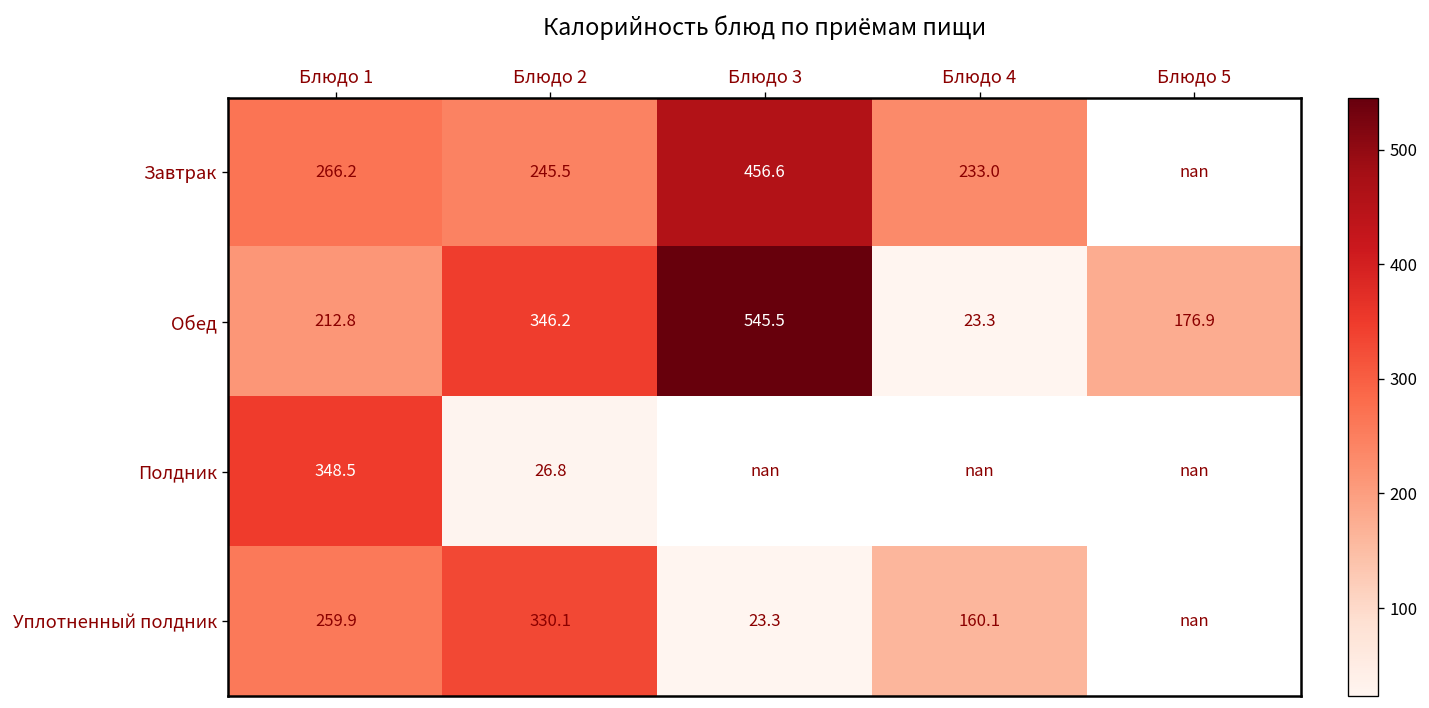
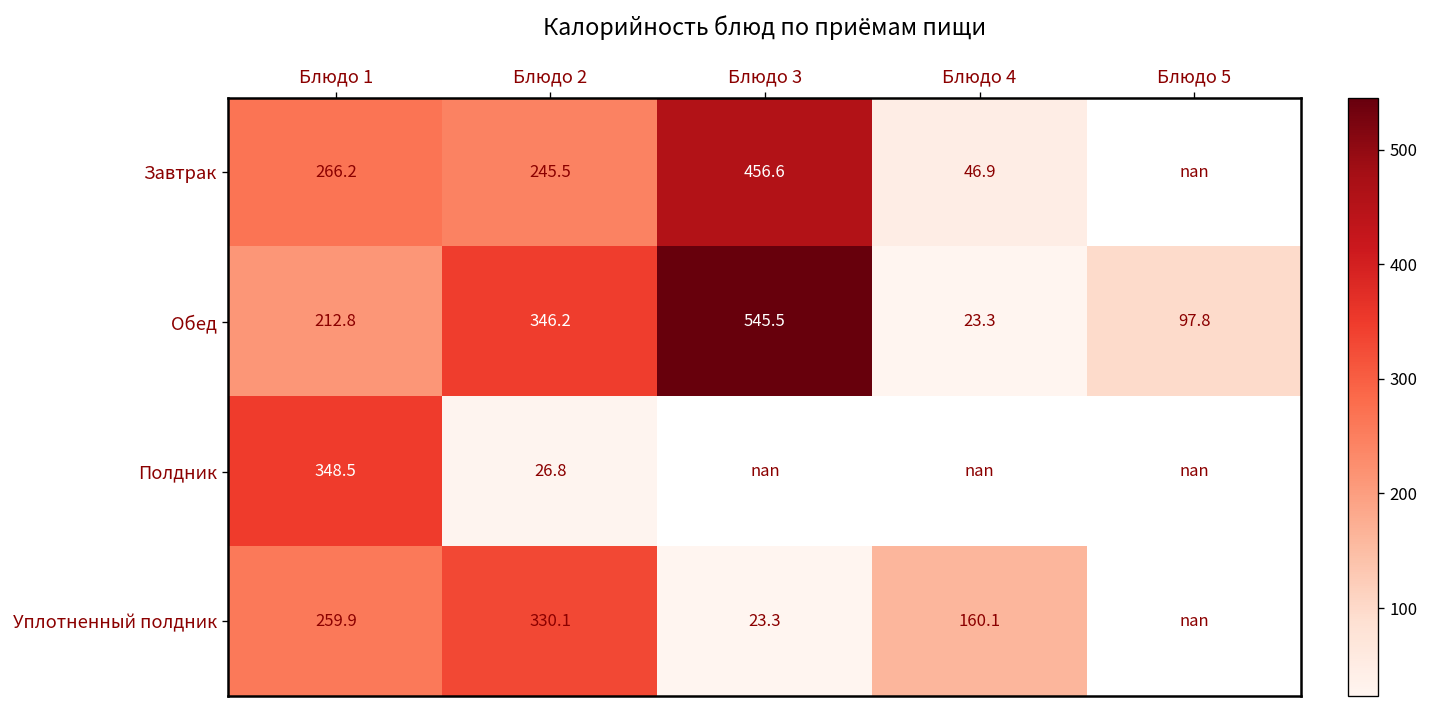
  {
    "Завтрак": {
      "Блюдо 1": 266.2,
      "Блюдо 2": 245.5,
      "Блюдо 3": 456.6,
-     "Блюдо 4": 233.0
+     "Блюдо 4": 46.9
    },
    "Обед": {
      "Блюдо 1": 212.8,
      "Блюдо 2": 346.2,
      "Блюдо 3": 545.5,
      "Блюдо 4": 23.3,
-     "Блюдо 5": 176.9
+     "Блюдо 5": 97.8
    },
    "Полдник": {
      "Блюдо 1": 348.5,
      "Блюдо 2": 26.8
    },
    "Уплотненный полдник": {
      "Блюдо 1": 259.9,
      "Блюдо 2": 330.1,
      "Блюдо 3": 23.3,
      "Блюдо 4": 160.1
    }
  }
